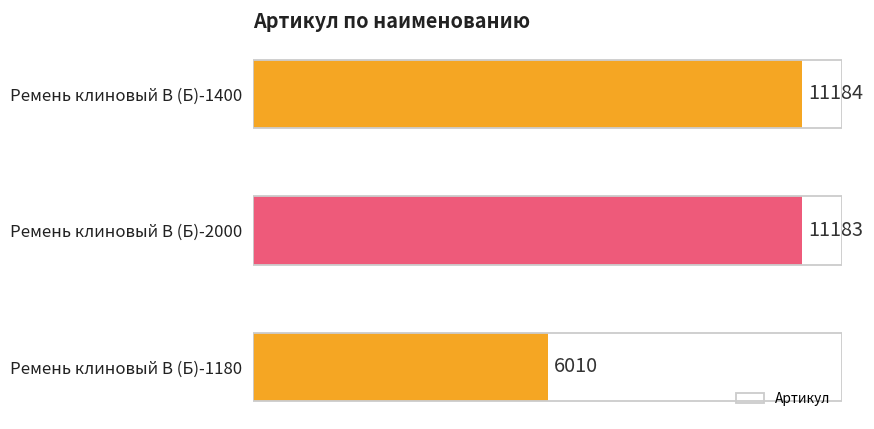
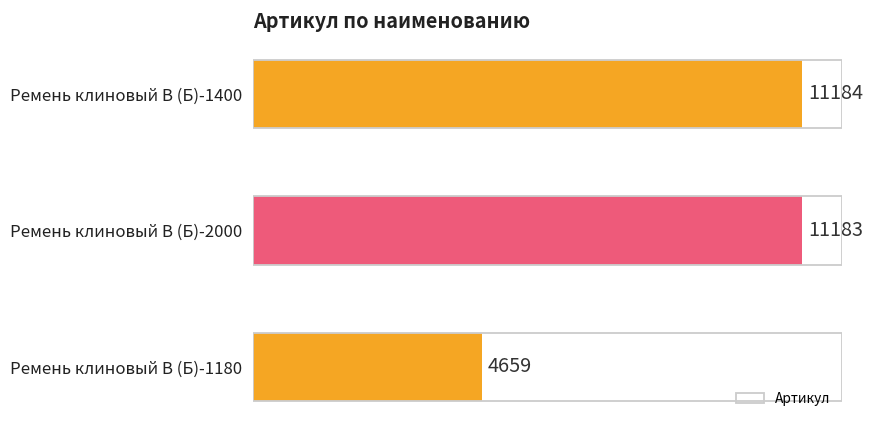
  {
    "Ремень клиновый В (Б)-1400": 11184,
    "Ремень клиновый В (Б)-2000": 11183,
-   "Ремень клиновый В (Б)-1180": 6010
+   "Ремень клиновый В (Б)-1180": 4659
  }
